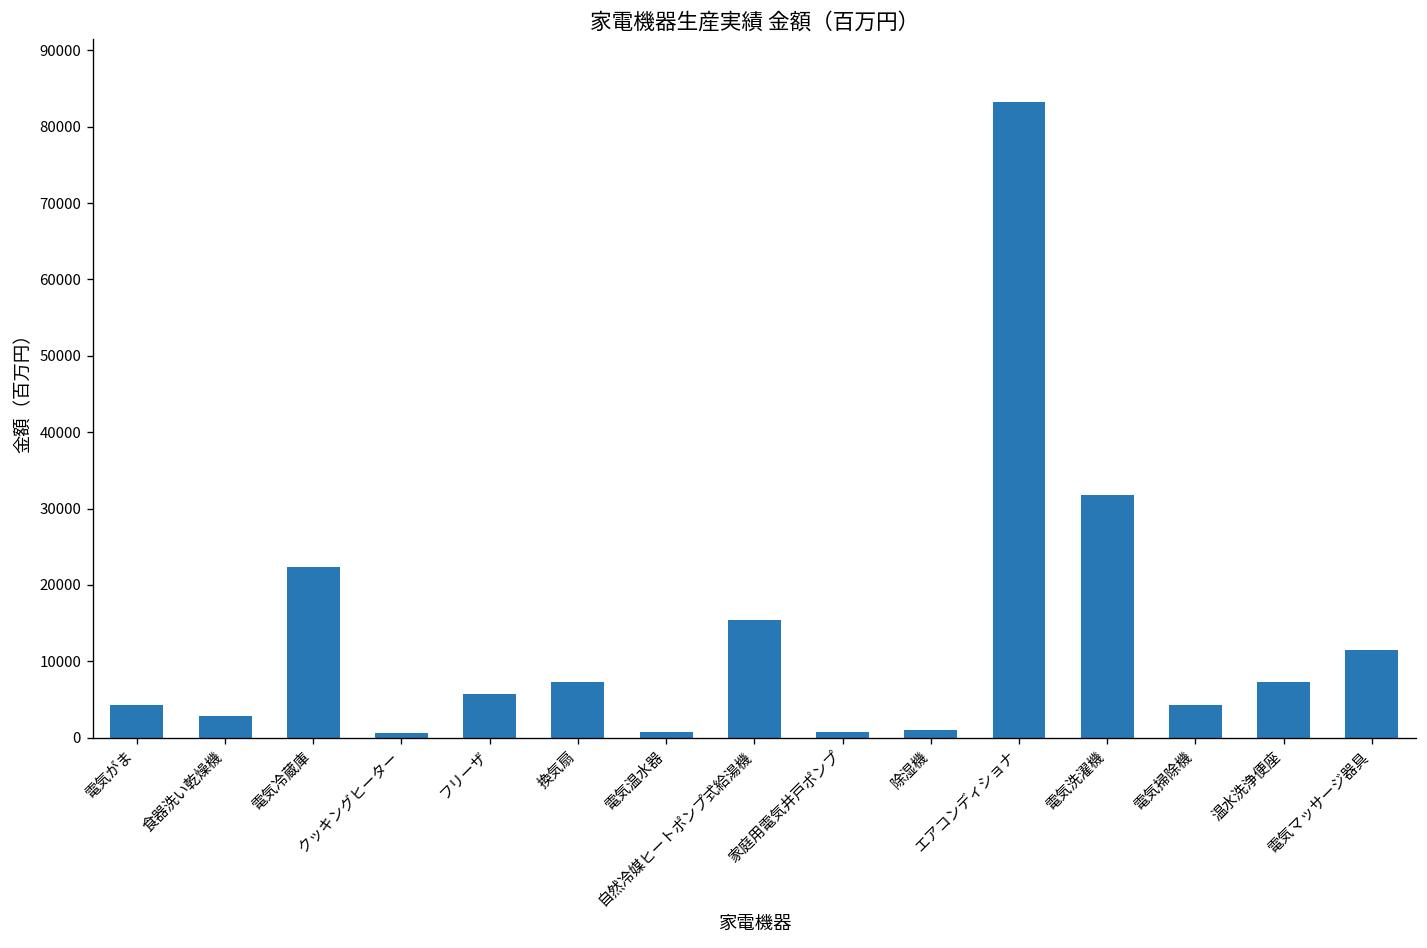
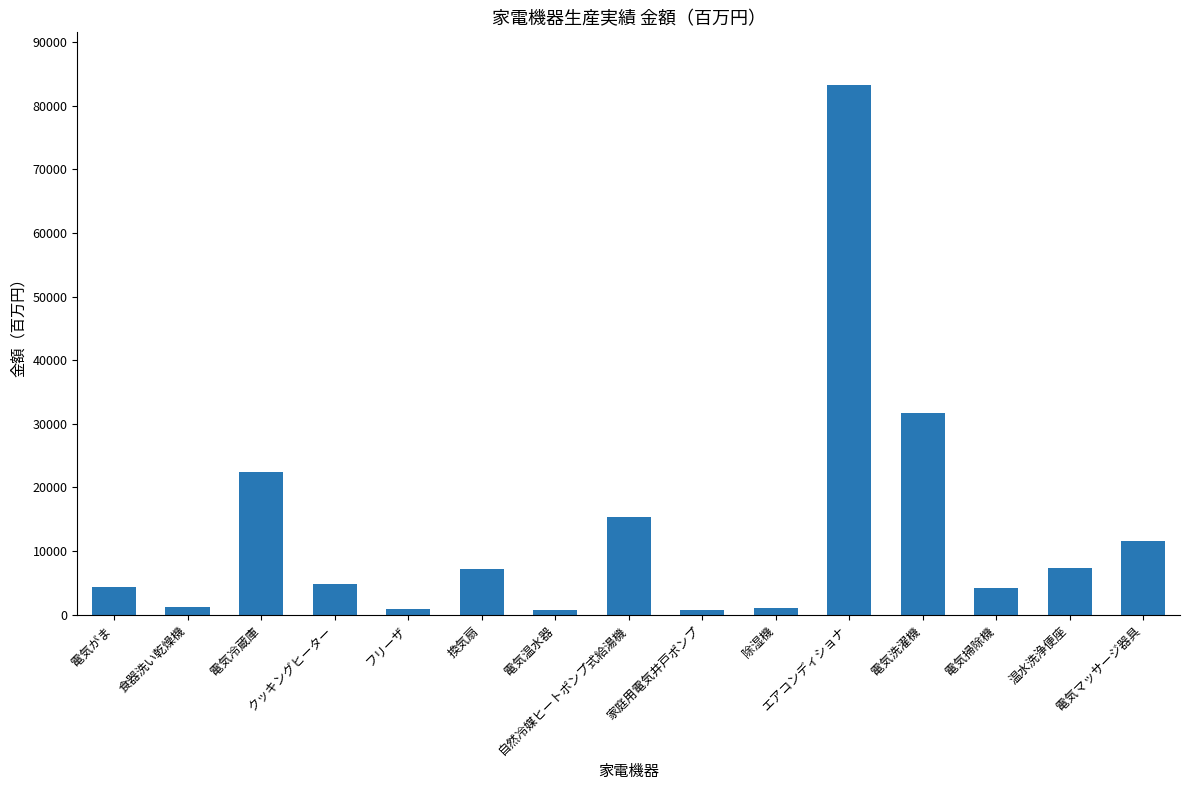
  {
    "電気がま": 4000,
-   "食器洗い乾燥機": 3000,
+   "食器洗い乾燥機": 1000,
    "電気冷蔵庫": 22000,
-   "クッキングヒーター": 1000,
-   "フリーザ": 6000,
+   "クッキングヒーター": 5000,
+   "フリーザ": 1000,
    "換気扇": 7000,
    "電気温水器": 1000,
    "自然冷媒ヒートポンプ式給湯機": 15000,
    "家庭用電気井戸ポンプ": 1000,
    "除湿機": 1000,
    "エアコンディショナ": 83000,
    "電気洗濯機": 32000,
    "電気掃除機": 4000,
    "温水洗浄便座": 7000,
    "電気マッサージ器具": 12000
  }
